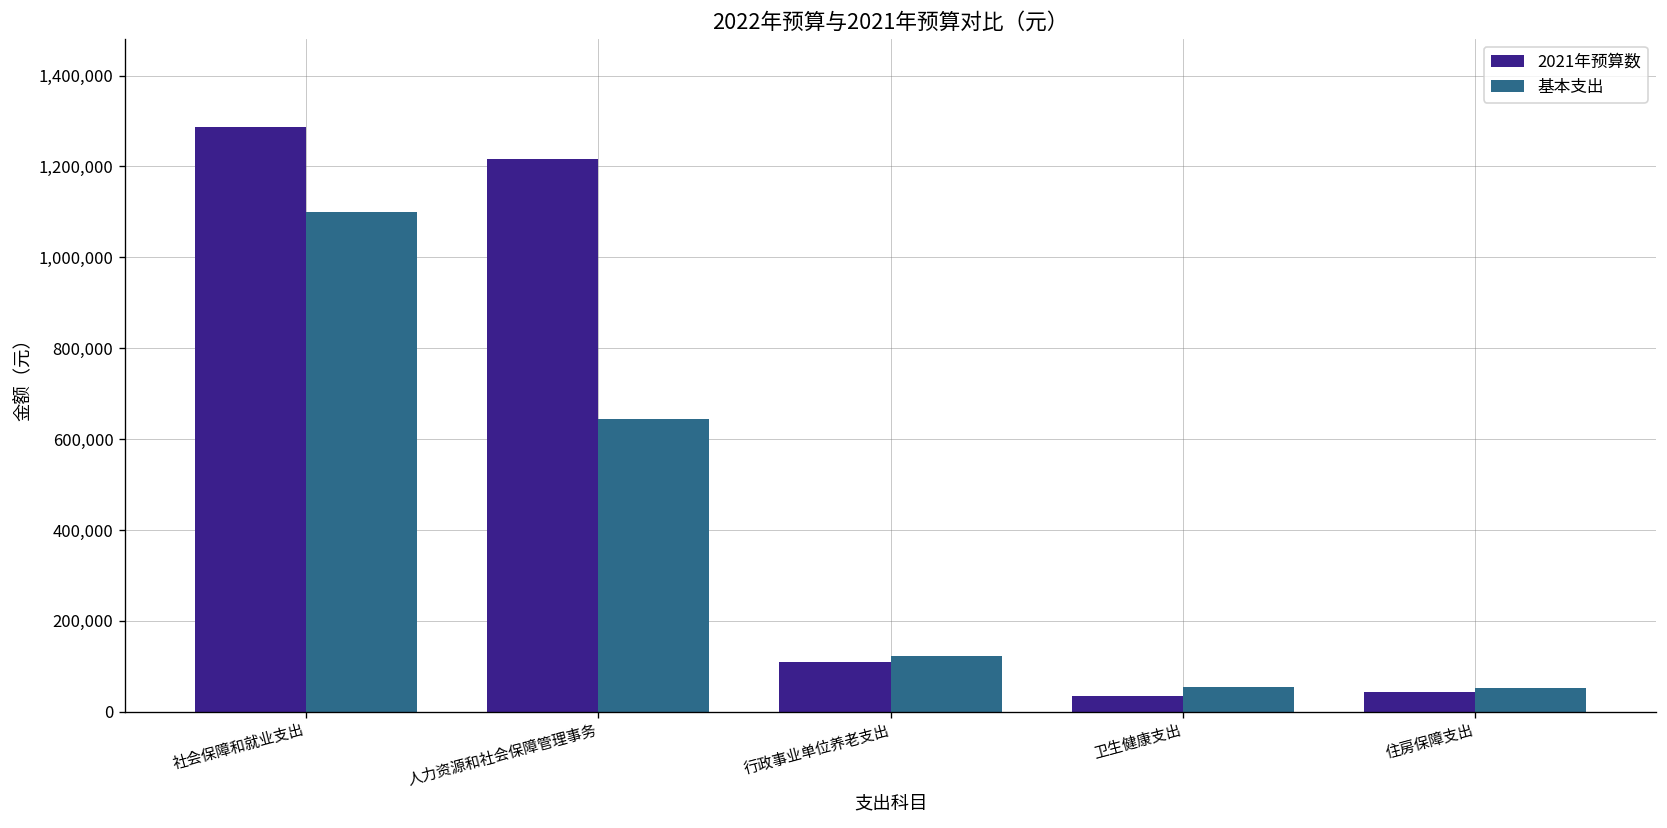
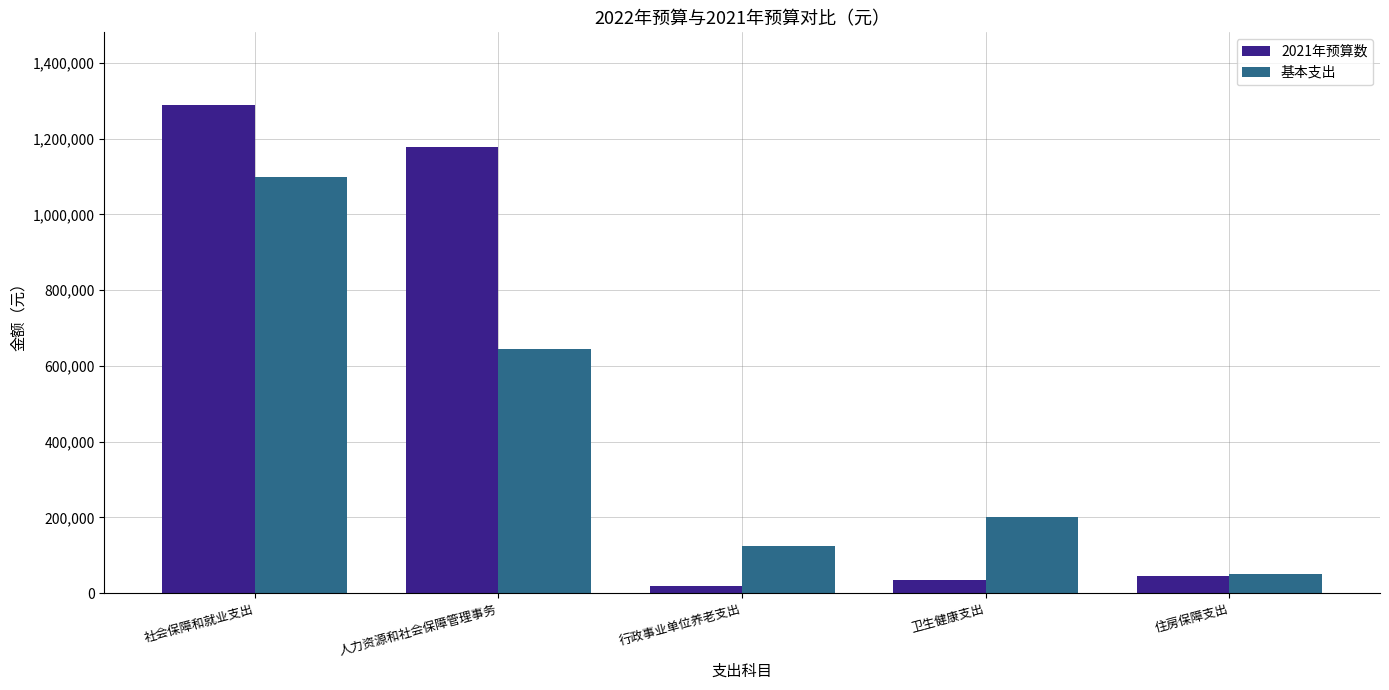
  {
    "2021年预算数": {
      "社会保障和就业支出": "1,290,000",
-     "人力资源和社会保障管理事务": "1,220,000",
-     "行政事业单位养老支出": "110,000",
+     "人力资源和社会保障管理事务": "1,180,000",
+     "行政事业单位养老支出": "20,000",
      "卫生健康支出": "30,000",
      "住房保障支出": "40,000"
    },
    "基本支出": {
      "社会保障和就业支出": "1,100,000",
      "人力资源和社会保障管理事务": "640,000",
      "行政事业单位养老支出": "120,000",
-     "卫生健康支出": "50,000",
+     "卫生健康支出": "200,000",
      "住房保障支出": "50,000"
    }
  }
